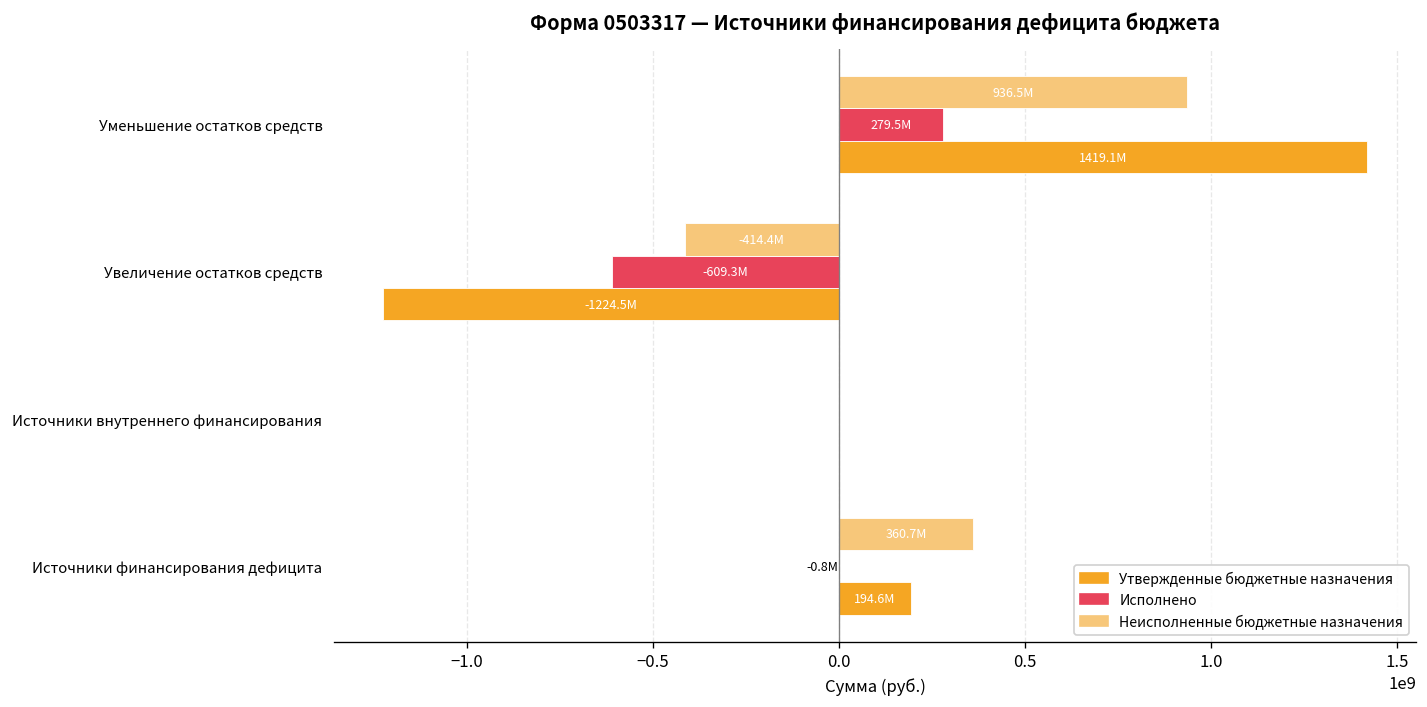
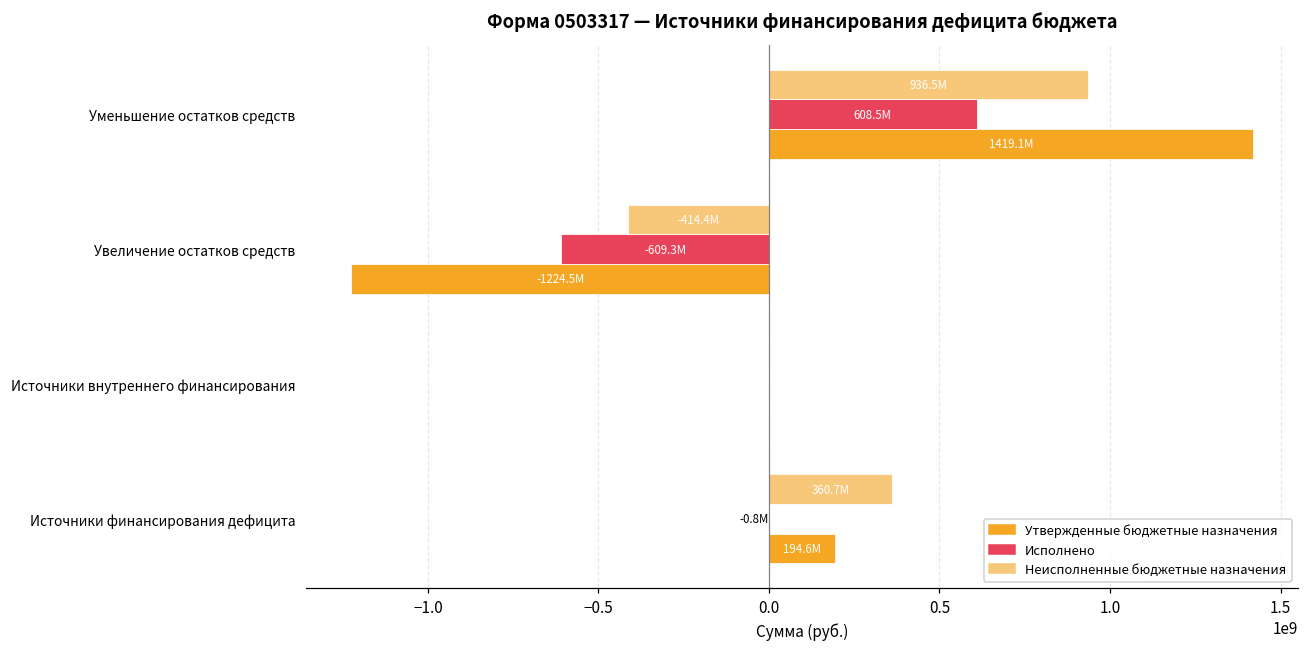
  {
    "Утвержденные бюджетные назначения": {
      "Уменьшение остатков средств": "1419.1M",
      "Увеличение остатков средств": "-1224.5M",
      "Источники финансирования дефицита": "194.6M"
    },
    "Исполнено": {
-     "Уменьшение остатков средств": "279.5M",
+     "Уменьшение остатков средств": "608.5M",
      "Увеличение остатков средств": "-609.3M",
      "Источники финансирования дефицита": "-0.8M"
    },
    "Неисполненные бюджетные назначения": {
      "Уменьшение остатков средств": "936.5M",
      "Увеличение остатков средств": "-414.4M",
      "Источники финансирования дефицита": "360.7M"
    }
  }
